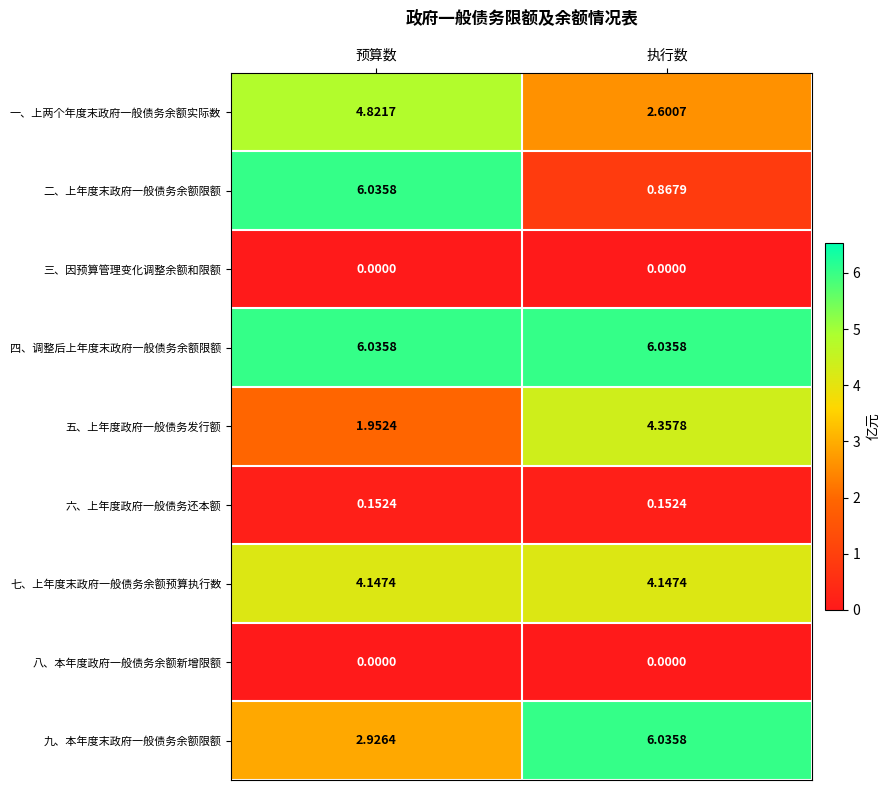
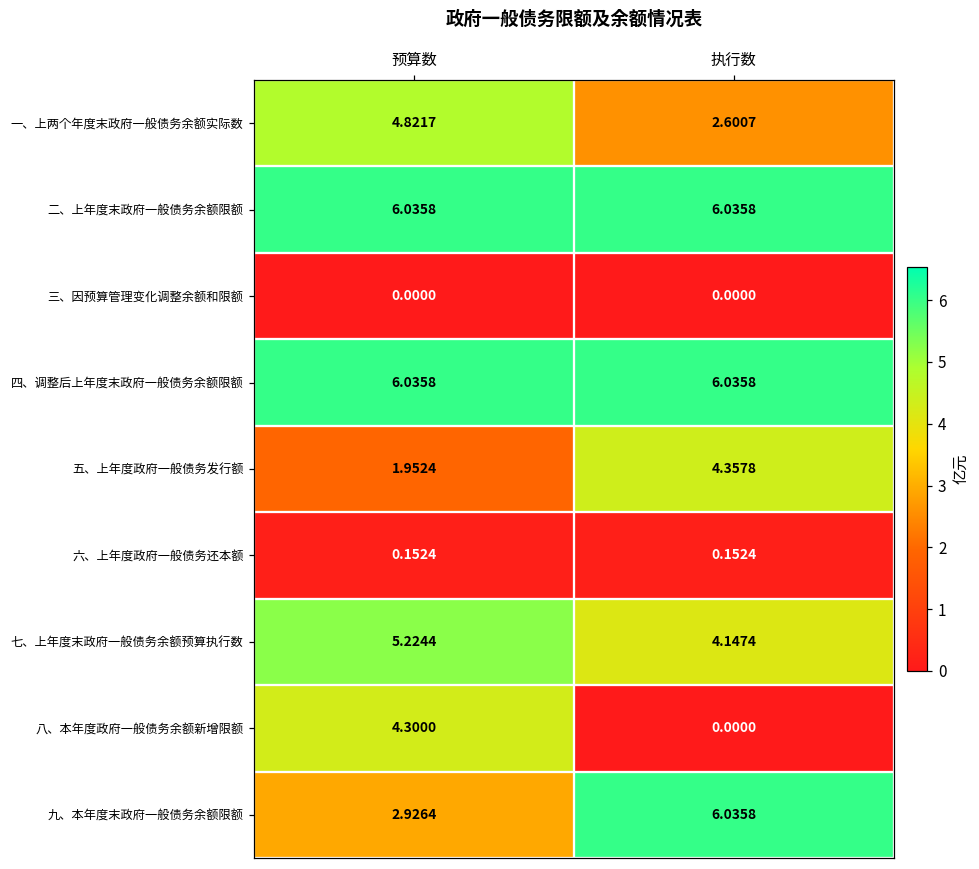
  {
    "一、上两个年度末政府一般债务余额实际数": {
      "预算数": 4.8217,
      "执行数": 2.6007
    },
    "二、上年度末政府一般债务余额限额": {
      "预算数": 6.0358,
-     "执行数": 0.8679
+     "执行数": 6.0358
    },
    "三、因预算管理变化调整余额和限额": {
      "预算数": 0.0000,
      "执行数": 0.0000
    },
    "四、调整后上年度末政府一般债务余额限额": {
      "预算数": 6.0358,
      "执行数": 6.0358
    },
    "五、上年度政府一般债务发行额": {
      "预算数": 1.9524,
      "执行数": 4.3578
    },
    "六、上年度政府一般债务还本额": {
      "预算数": 0.1524,
      "执行数": 0.1524
    },
    "七、上年度末政府一般债务余额预算执行数": {
-     "预算数": 4.1474,
+     "预算数": 5.2244,
      "执行数": 4.1474
    },
    "八、本年度政府一般债务余额新增限额": {
-     "预算数": 0.0000,
+     "预算数": 4.3000,
      "执行数": 0.0000
    },
    "九、本年度末政府一般债务余额限额": {
      "预算数": 2.9264,
      "执行数": 6.0358
    }
  }
